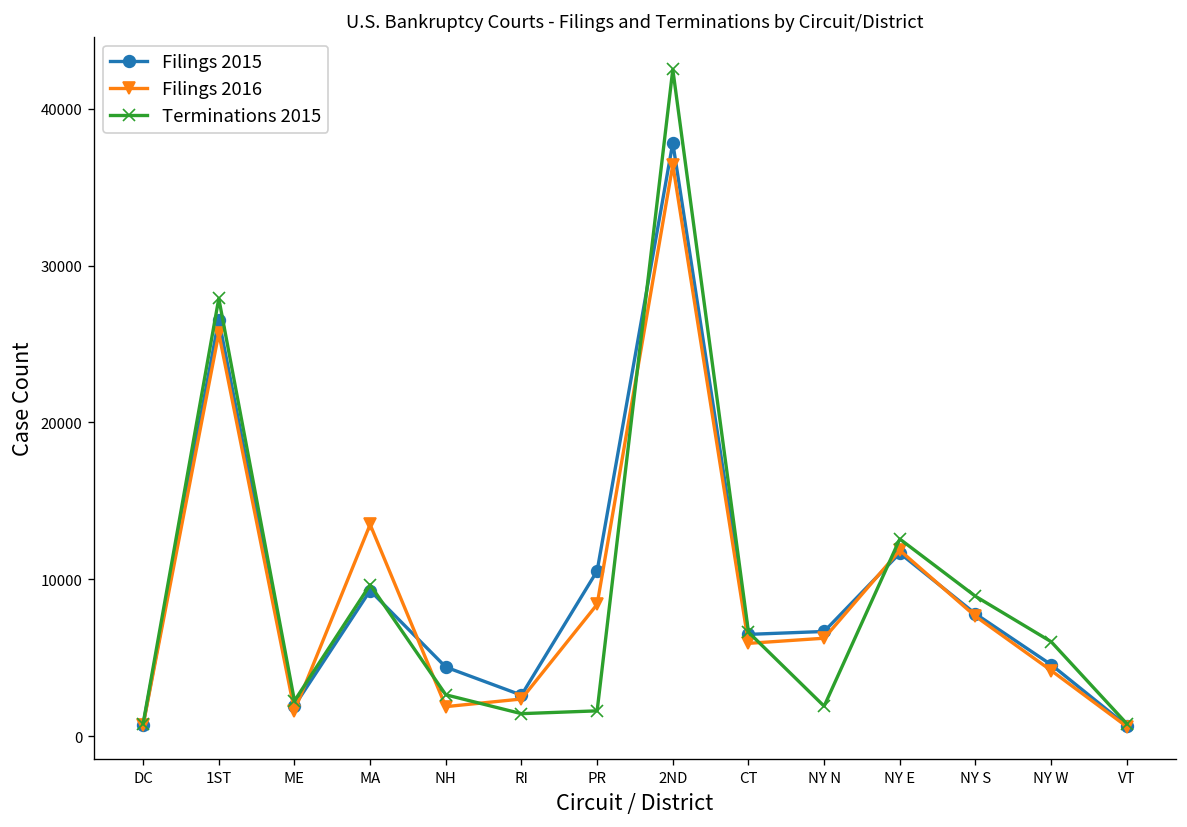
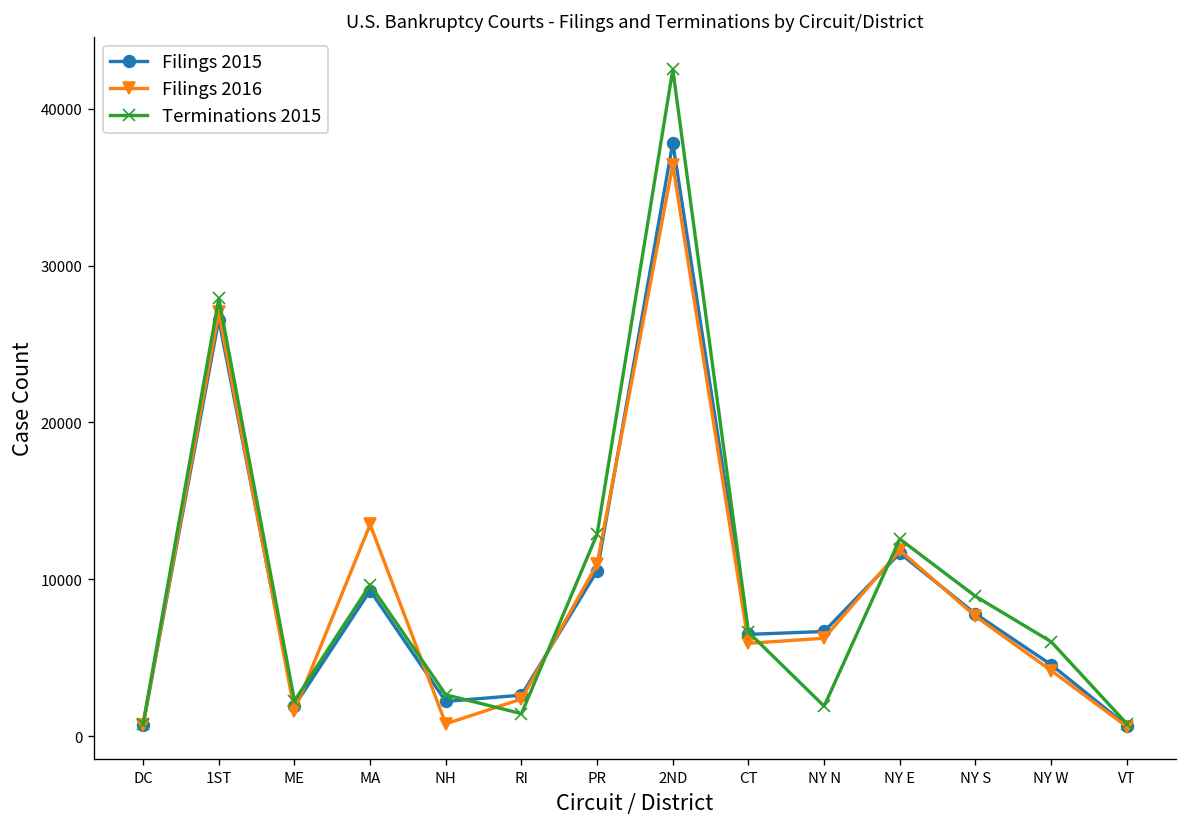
  {
    "Filings 2015": {
      "1ST": 26600,
      "ME": 1900,
      "MA": 9300,
-     "NH": 4400,
+     "NH": 2200,
      "RI": 2600,
      "PR": 10500,
      "2ND": 37800,
      "NY N": 6700,
      "NY W": 4600
    },
    "Filings 2016": {
-     "1ST": 25700,
+     "1ST": 27000,
      "ME": 1600,
      "MA": 13500,
-     "NH": 1900,
+     "NH": 800,
      "RI": 2400,
-     "PR": 8400,
+     "PR": 11000,
      "2ND": 36400,
      "CT": 5900,
      "NY N": 6200,
      "NY W": 4200
    },
    "Terminations 2015": {
      "1ST": 27900,
      "ME": 2200,
      "MA": 9700,
      "NH": 2600,
      "RI": 1400,
-     "PR": 1600,
+     "PR": 12900,
      "2ND": 42500,
      "NY N": 1900,
      "NY E": 12600,
      "NY S": 8900,
      "NY W": 6000
    }
  }
